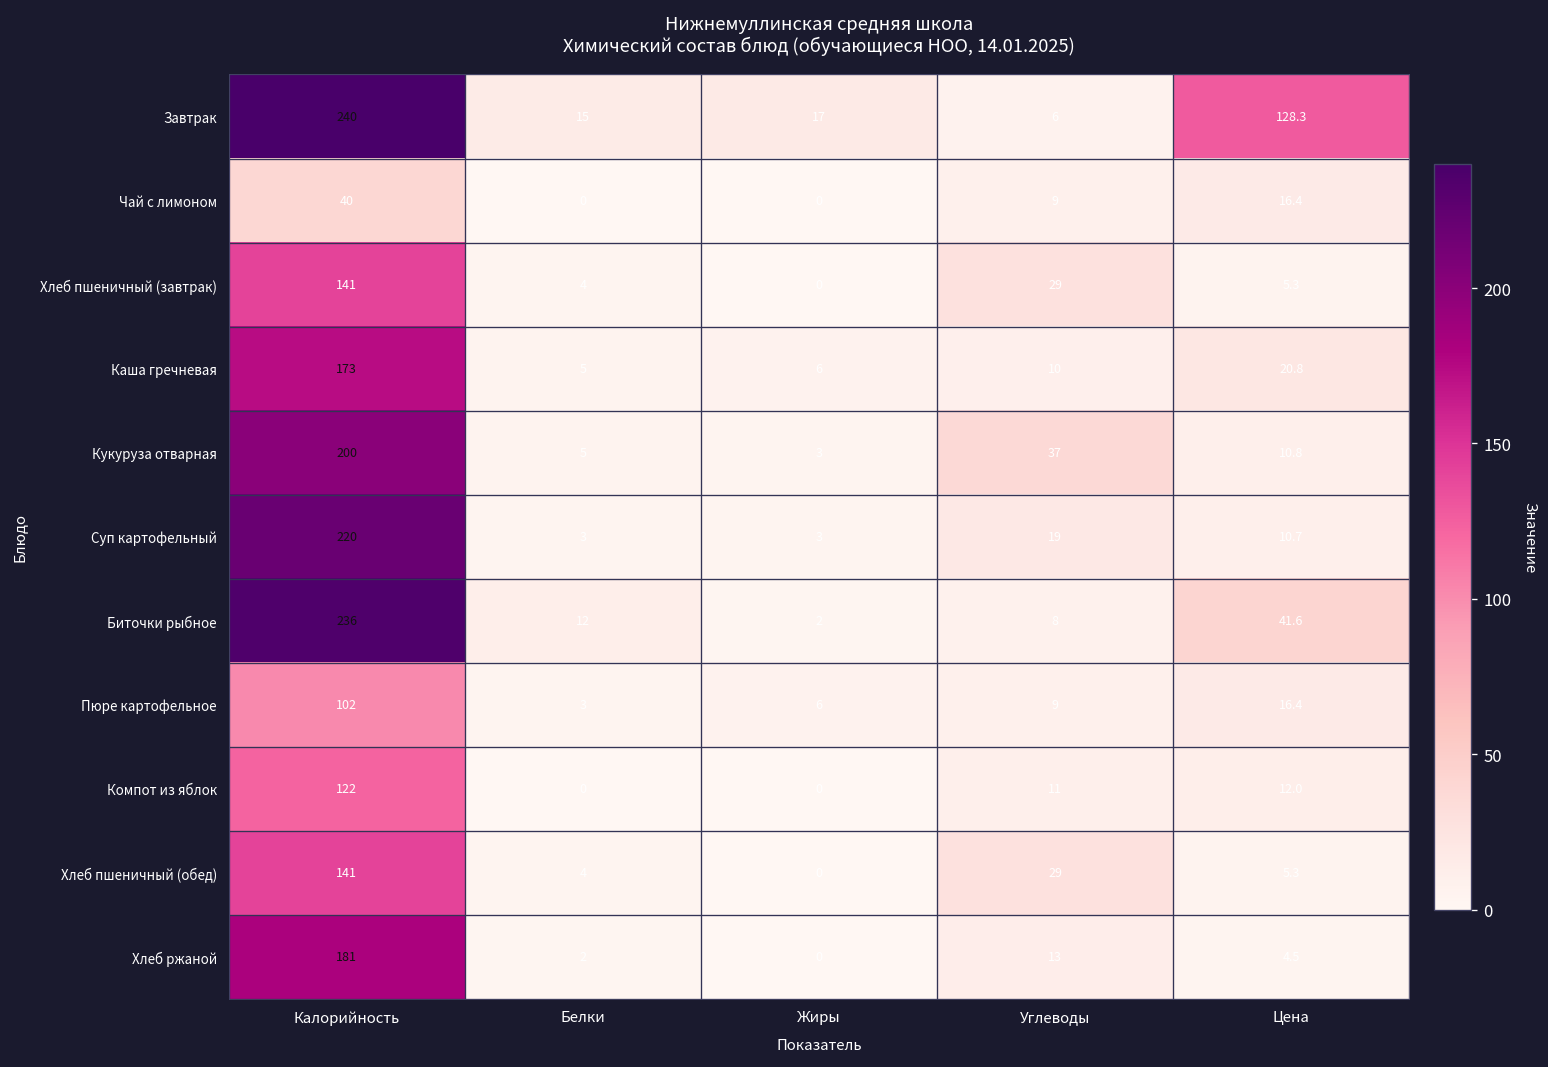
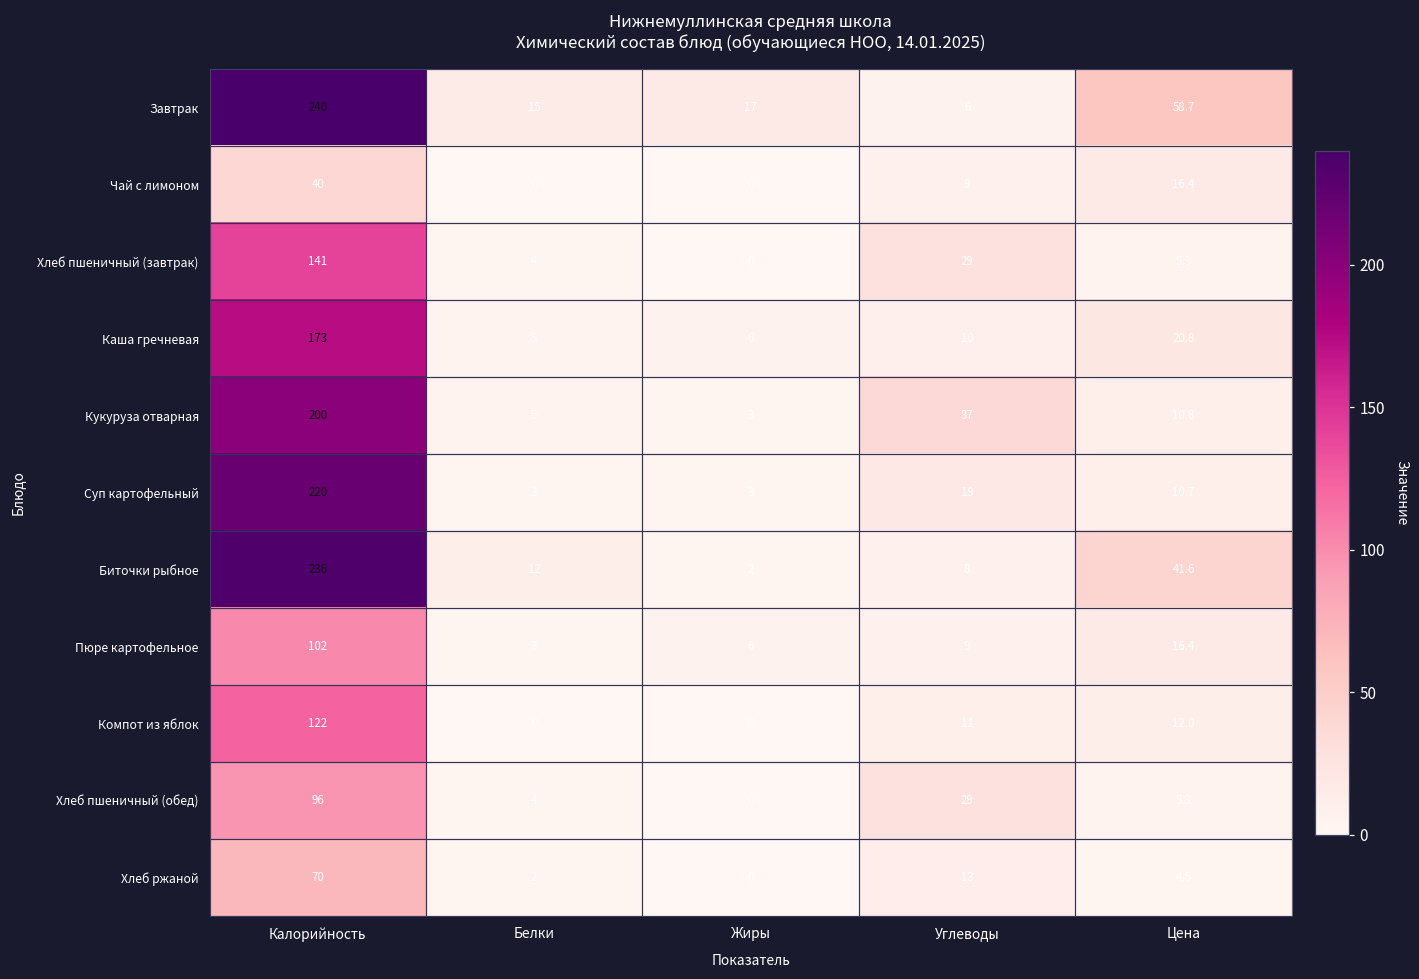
  {
    "Завтрак": {
      "Калорийность": 240,
-     "Цена": 128.3
+     "Цена": 58.7
    },
    "Хлеб пшеничный (завтрак)": {
      "Калорийность": 141
    },
    "Каша гречневая": {
      "Калорийность": 173
    },
    "Кукуруза отварная": {
      "Калорийность": 200
    },
    "Суп картофельный": {
      "Калорийность": 220
    },
    "Биточки рыбное": {
      "Калорийность": 236
    },
    "Пюре картофельное": {
      "Калорийность": 102
    },
    "Компот из яблок": {
      "Калорийность": 122
    },
    "Хлеб пшеничный (обед)": {
-     "Калорийность": 141
+     "Калорийность": 96
    },
    "Хлеб ржаной": {
-     "Калорийность": 181
+     "Калорийность": 70
    }
  }
